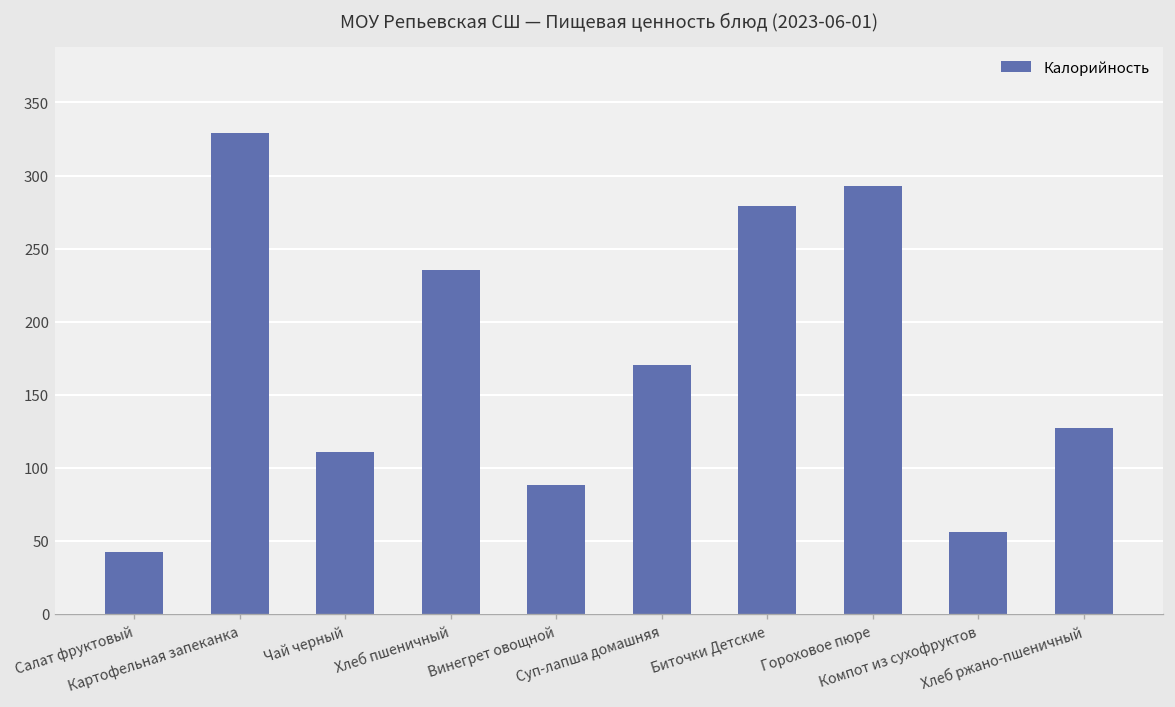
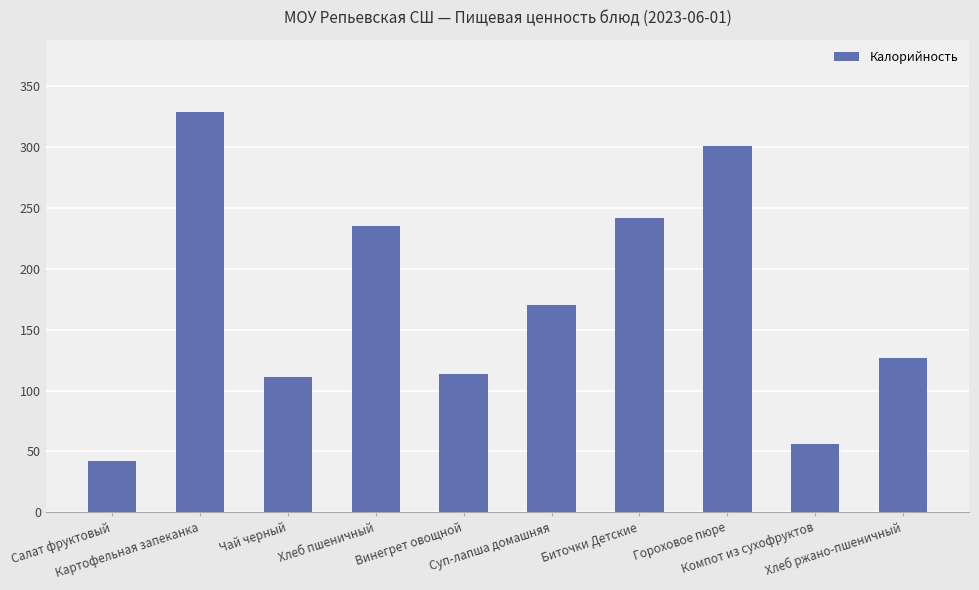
  {
    "Салат фруктовый": 42,
    "Картофельная запеканка": 329,
    "Чай черный": 111,
    "Хлеб пшеничный": 235,
-   "Винегрет овощной": 88,
+   "Винегрет овощной": 114,
    "Суп-лапша домашняя": 170,
-   "Биточки Детские": 279,
-   "Гороховое пюре": 293,
+   "Биточки Детские": 242,
+   "Гороховое пюре": 301,
    "Компот из сухофруктов": 56,
    "Хлеб ржано-пшеничный": 127
  }
